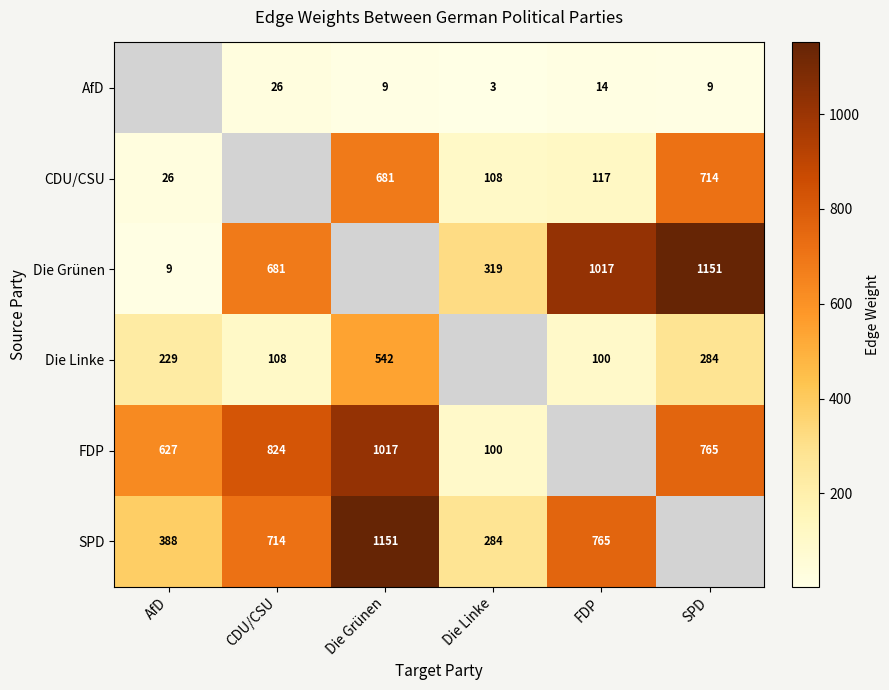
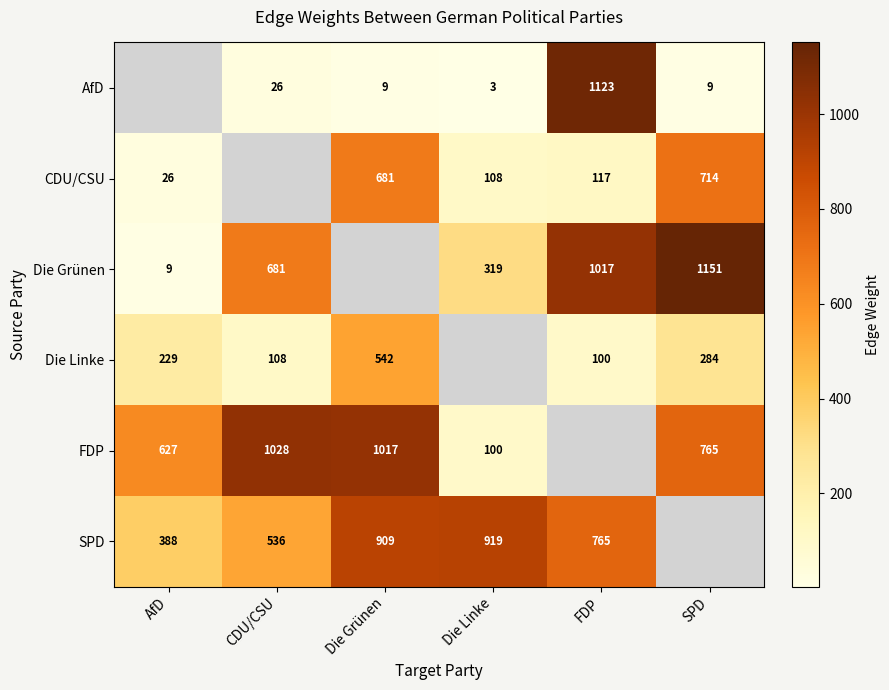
  {
    "AfD": {
      "CDU/CSU": 26,
      "Die Grünen": 9,
      "Die Linke": 3,
-     "FDP": 14,
+     "FDP": 1123,
      "SPD": 9
    },
    "CDU/CSU": {
      "AfD": 26,
      "Die Grünen": 681,
      "Die Linke": 108,
      "FDP": 117,
      "SPD": 714
    },
    "Die Grünen": {
      "AfD": 9,
      "CDU/CSU": 681,
      "Die Linke": 319,
      "FDP": 1017,
      "SPD": 1151
    },
    "Die Linke": {
      "AfD": 229,
      "CDU/CSU": 108,
      "Die Grünen": 542,
      "FDP": 100,
      "SPD": 284
    },
    "FDP": {
      "AfD": 627,
-     "CDU/CSU": 824,
+     "CDU/CSU": 1028,
      "Die Grünen": 1017,
      "Die Linke": 100,
      "SPD": 765
    },
    "SPD": {
      "AfD": 388,
-     "CDU/CSU": 714,
-     "Die Grünen": 1151,
-     "Die Linke": 284,
+     "CDU/CSU": 536,
+     "Die Grünen": 909,
+     "Die Linke": 919,
      "FDP": 765
    }
  }
